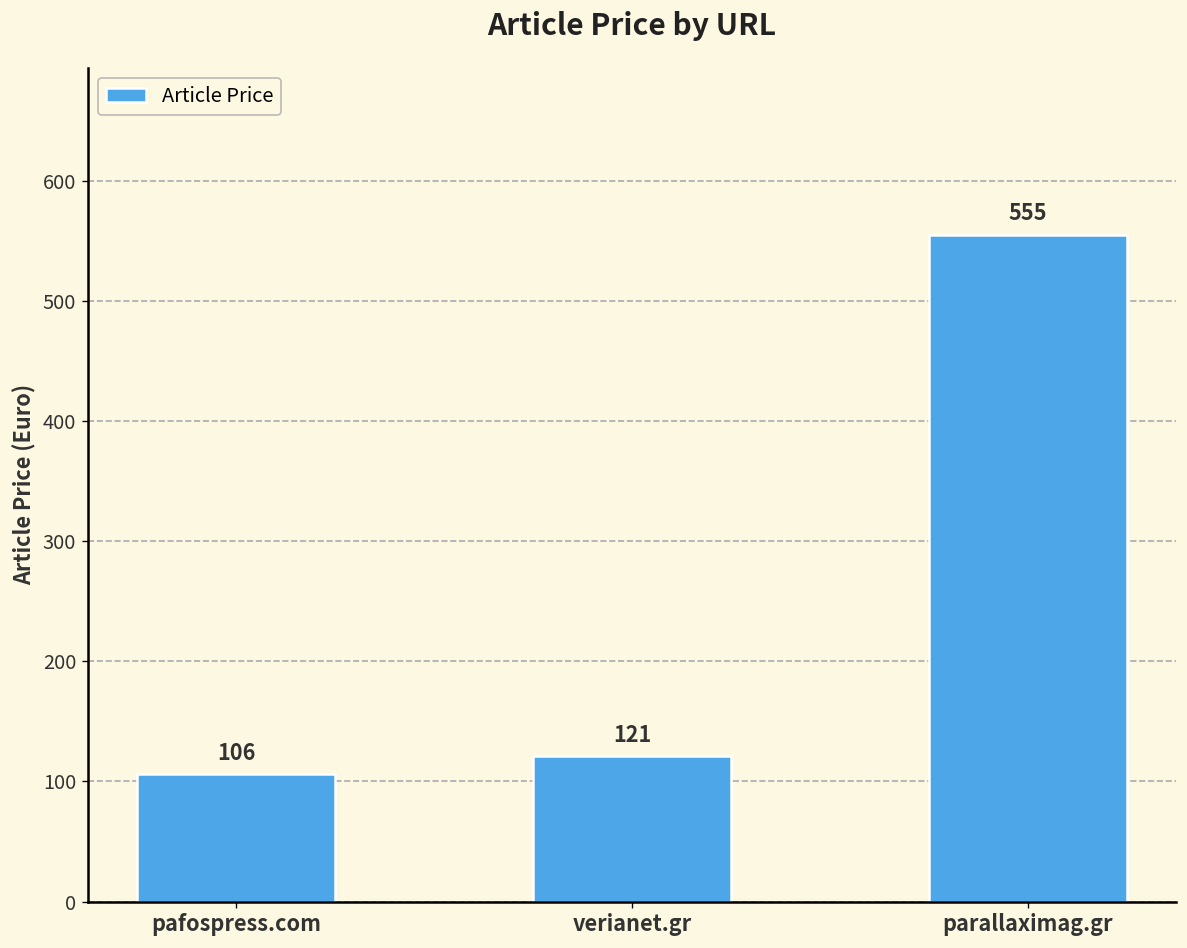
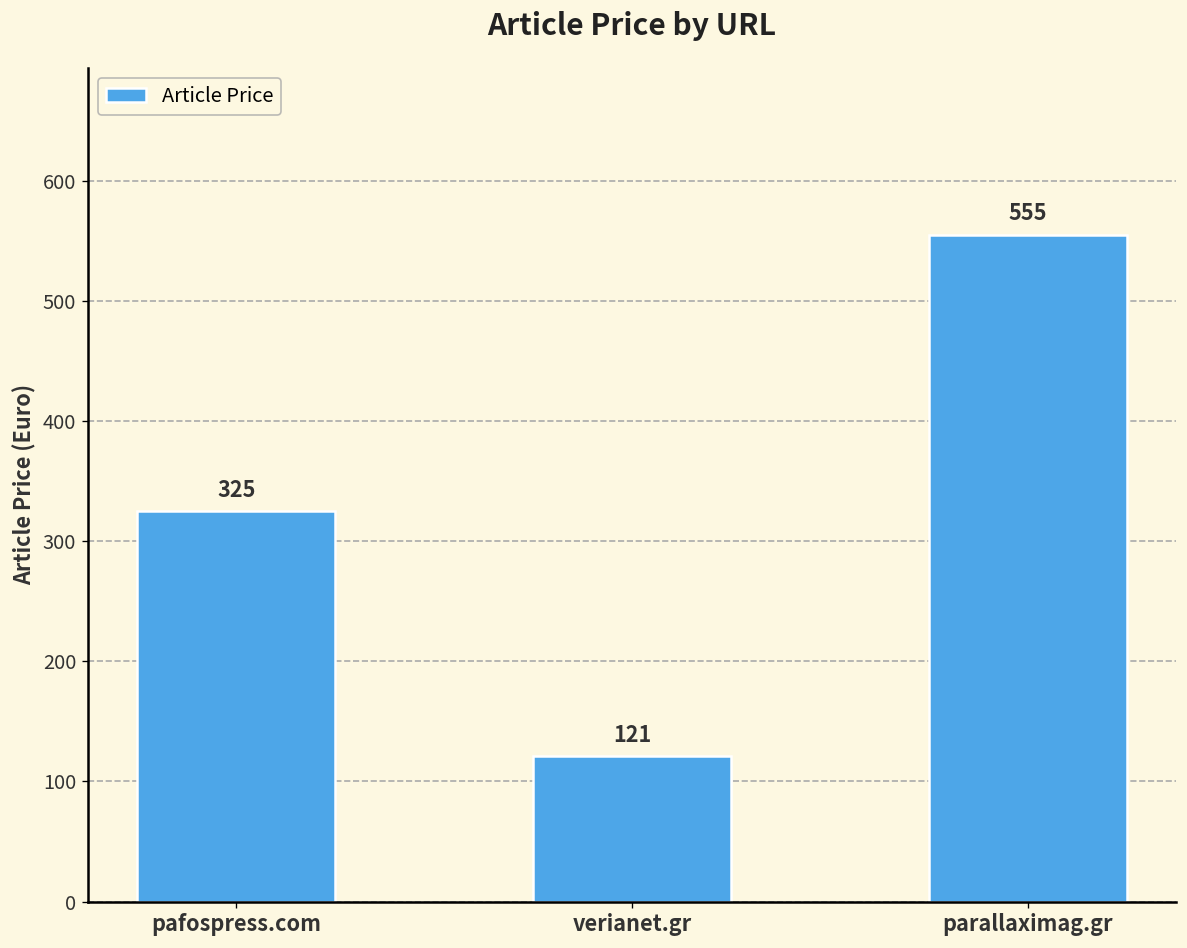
  {
-   "pafospress.com": 106,
+   "pafospress.com": 325,
    "verianet.gr": 121,
    "parallaximag.gr": 555
  }
